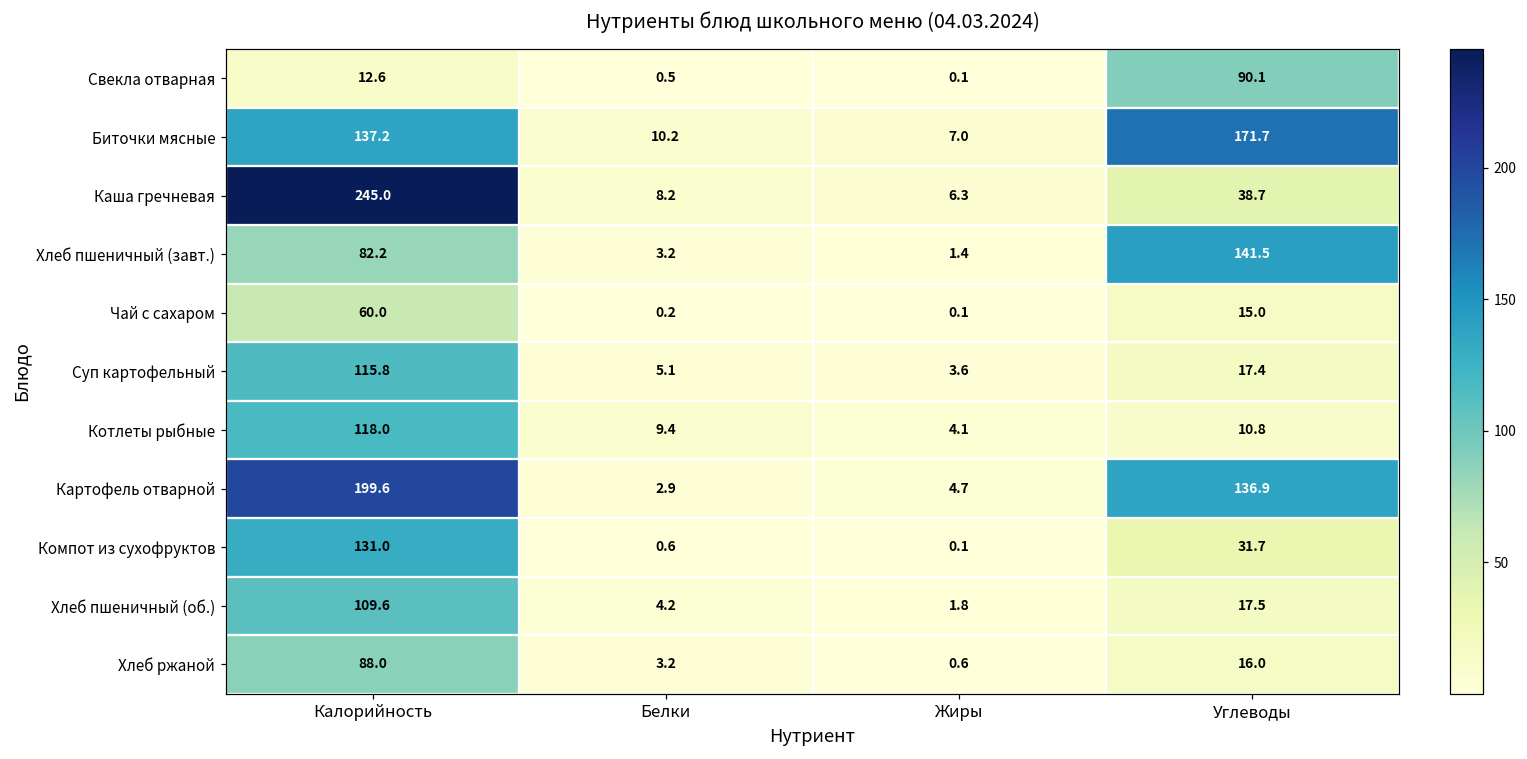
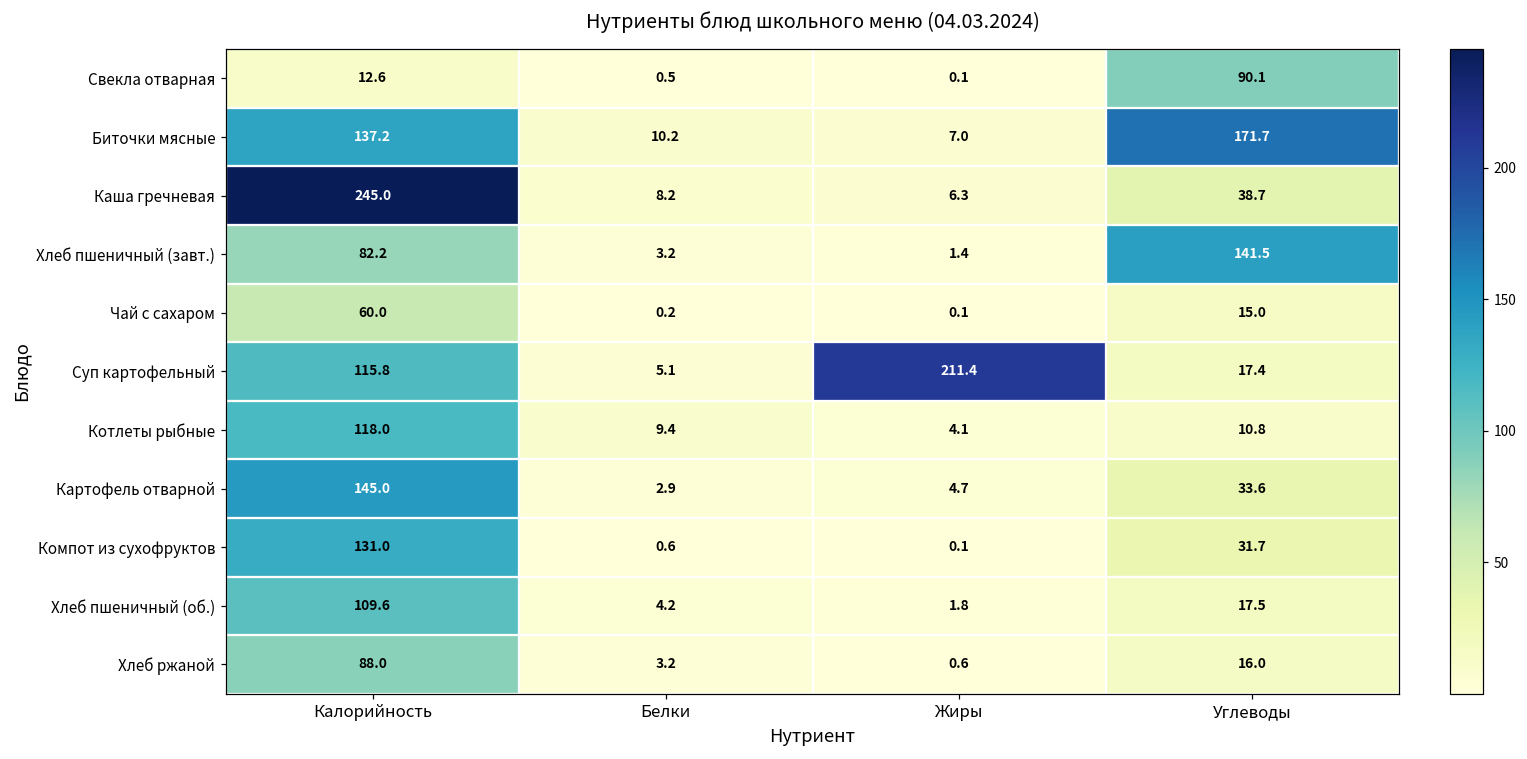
  {
    "Свекла отварная": {
      "Калорийность": 12.6,
      "Белки": 0.5,
      "Жиры": 0.1,
      "Углеводы": 90.1
    },
    "Биточки мясные": {
      "Калорийность": 137.2,
      "Белки": 10.2,
      "Жиры": 7.0,
      "Углеводы": 171.7
    },
    "Каша гречневая": {
      "Калорийность": 245.0,
      "Белки": 8.2,
      "Жиры": 6.3,
      "Углеводы": 38.7
    },
    "Хлеб пшеничный (завт.)": {
      "Калорийность": 82.2,
      "Белки": 3.2,
      "Жиры": 1.4,
      "Углеводы": 141.5
    },
    "Чай с сахаром": {
      "Калорийность": 60.0,
      "Белки": 0.2,
      "Жиры": 0.1,
      "Углеводы": 15.0
    },
    "Суп картофельный": {
      "Калорийность": 115.8,
      "Белки": 5.1,
-     "Жиры": 3.6,
+     "Жиры": 211.4,
      "Углеводы": 17.4
    },
    "Котлеты рыбные": {
      "Калорийность": 118.0,
      "Белки": 9.4,
      "Жиры": 4.1,
      "Углеводы": 10.8
    },
    "Картофель отварной": {
-     "Калорийность": 199.6,
+     "Калорийность": 145.0,
      "Белки": 2.9,
      "Жиры": 4.7,
-     "Углеводы": 136.9
+     "Углеводы": 33.6
    },
    "Компот из сухофруктов": {
      "Калорийность": 131.0,
      "Белки": 0.6,
      "Жиры": 0.1,
      "Углеводы": 31.7
    },
    "Хлеб пшеничный (об.)": {
      "Калорийность": 109.6,
      "Белки": 4.2,
      "Жиры": 1.8,
      "Углеводы": 17.5
    },
    "Хлеб ржаной": {
      "Калорийность": 88.0,
      "Белки": 3.2,
      "Жиры": 0.6,
      "Углеводы": 16.0
    }
  }
